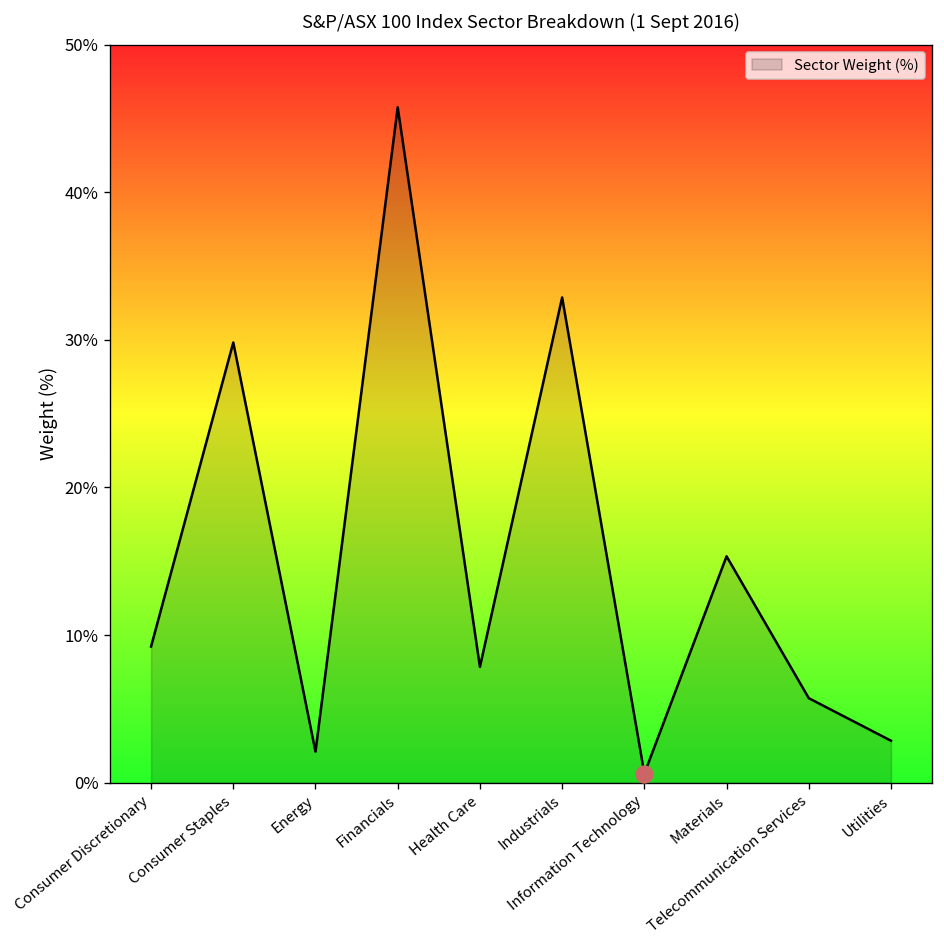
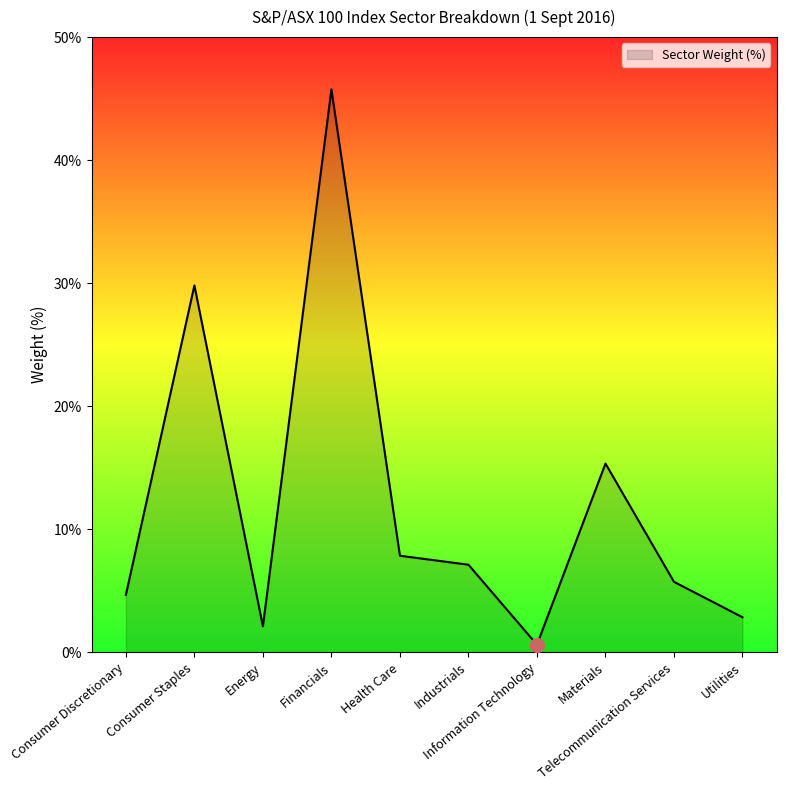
  {
    "Sector Weight (%)": {
-     "Consumer Discretionary": "9.2%",
+     "Consumer Discretionary": "4.7%",
      "Consumer Staples": "29.8%",
      "Energy": "2.1%",
      "Financials": "45.8%",
      "Health Care": "7.9%",
-     "Industrials": "32.9%",
+     "Industrials": "7.1%",
      "Materials": "15.3%",
      "Telecommunication Services": "5.7%",
      "Utilities": "2.9%"
    }
  }
